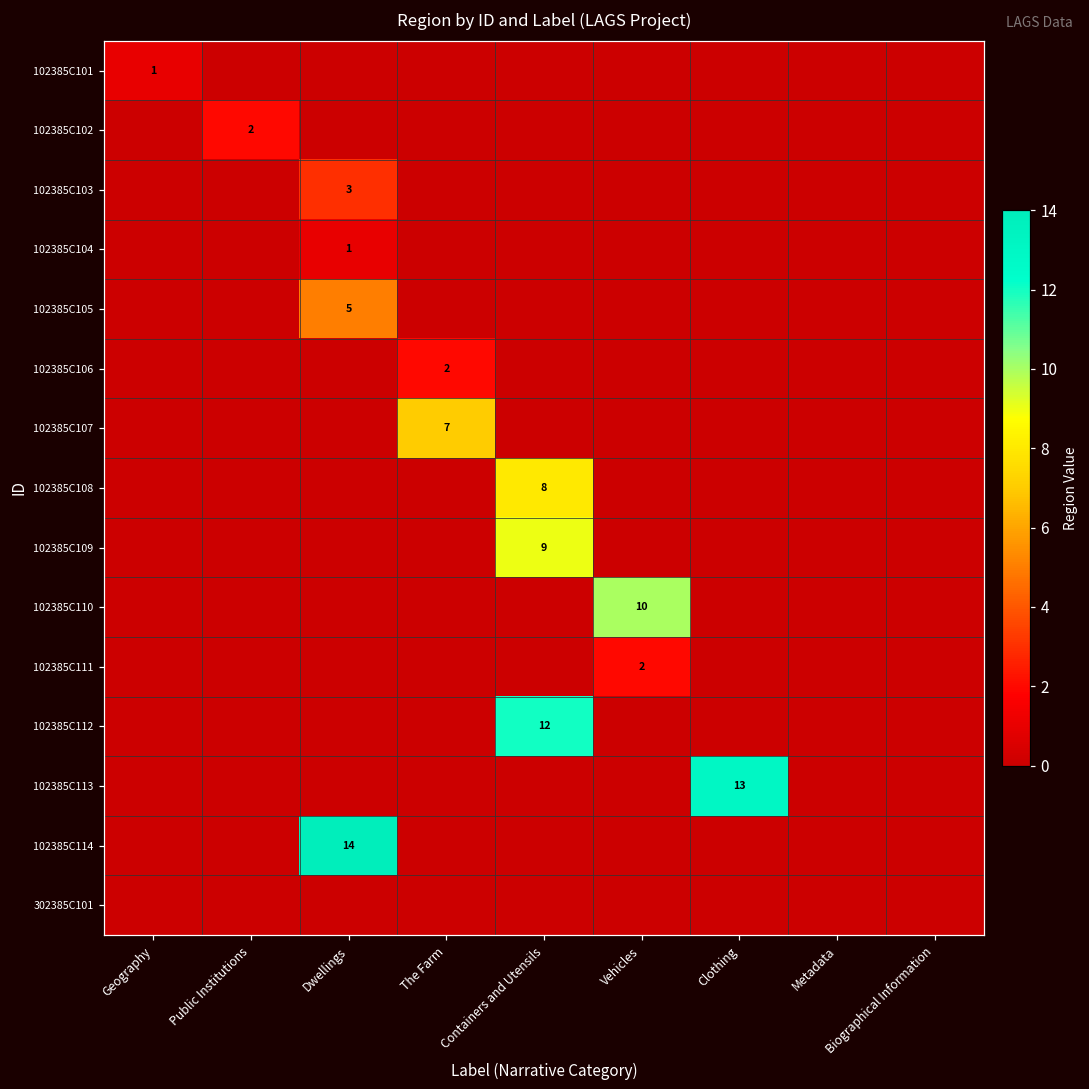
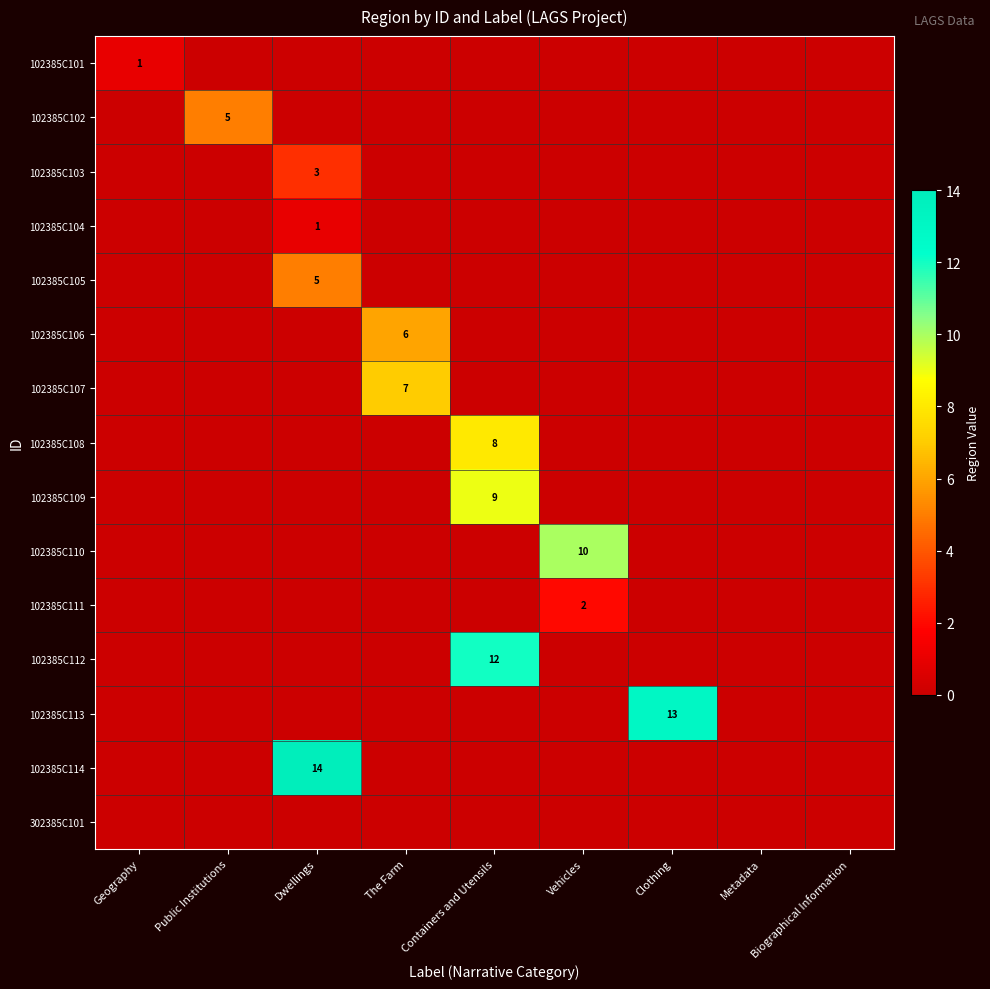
  {
    "102385C101": {
      "Geography": 1
    },
    "102385C102": {
-     "Public Institutions": 2
+     "Public Institutions": 5
    },
    "102385C103": {
      "Dwellings": 3
    },
    "102385C104": {
      "Dwellings": 1
    },
    "102385C105": {
      "Dwellings": 5
    },
    "102385C106": {
-     "The Farm": 2
+     "The Farm": 6
    },
    "102385C107": {
      "The Farm": 7
    },
    "102385C108": {
      "Containers and Utensils": 8
    },
    "102385C109": {
      "Containers and Utensils": 9
    },
    "102385C110": {
      "Vehicles": 10
    },
    "102385C111": {
      "Vehicles": 2
    },
    "102385C112": {
      "Containers and Utensils": 12
    },
    "102385C113": {
      "Clothing": 13
    },
    "102385C114": {
      "Dwellings": 14
    }
  }
